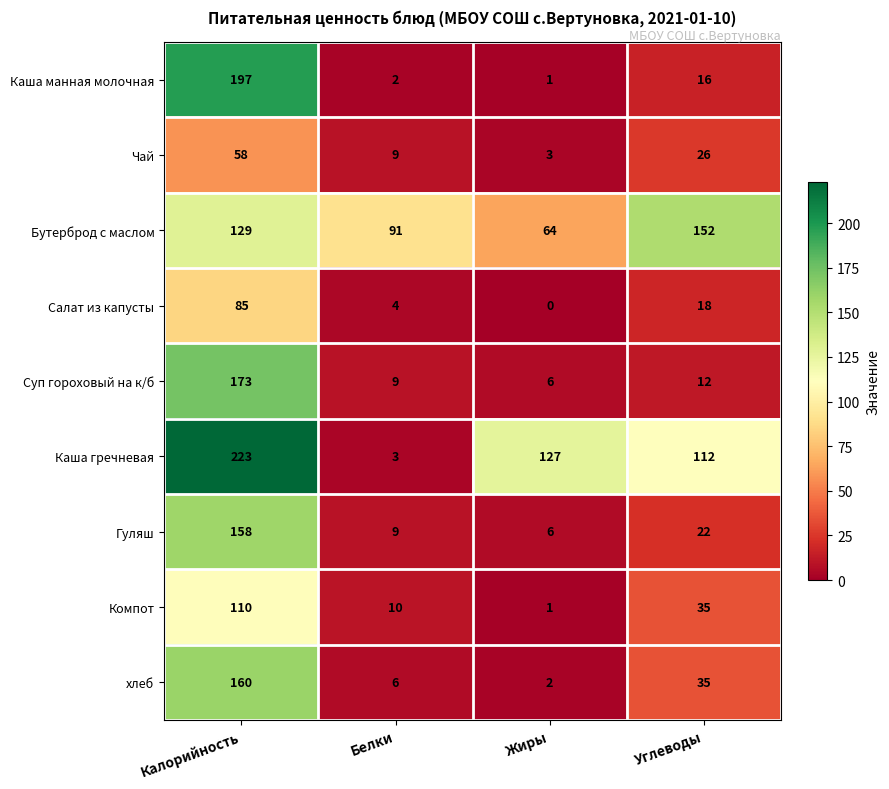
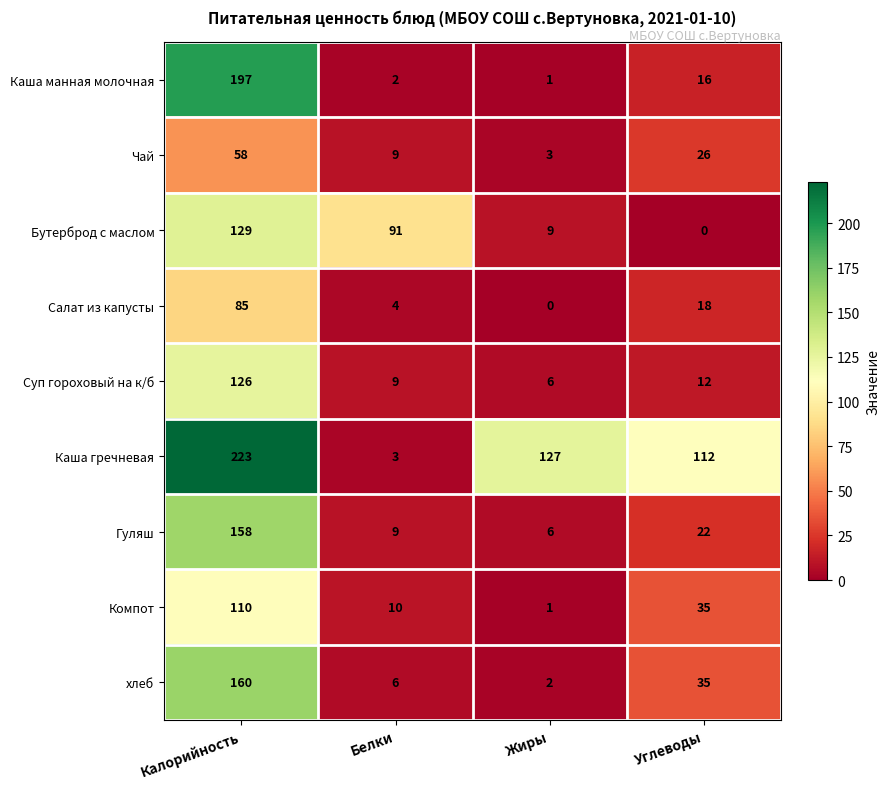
  {
    "Каша манная молочная": {
      "Калорийность": 197,
      "Белки": 2,
      "Жиры": 1,
      "Углеводы": 16
    },
    "Чай": {
      "Калорийность": 58,
      "Белки": 9,
      "Жиры": 3,
      "Углеводы": 26
    },
    "Бутерброд с маслом": {
      "Калорийность": 129,
      "Белки": 91,
-     "Жиры": 64,
-     "Углеводы": 152
+     "Жиры": 9,
+     "Углеводы": 0
    },
    "Салат из капусты": {
      "Калорийность": 85,
      "Белки": 4,
      "Жиры": 0,
      "Углеводы": 18
    },
    "Суп гороховый на к/б": {
-     "Калорийность": 173,
+     "Калорийность": 126,
      "Белки": 9,
      "Жиры": 6,
      "Углеводы": 12
    },
    "Каша гречневая": {
      "Калорийность": 223,
      "Белки": 3,
      "Жиры": 127,
      "Углеводы": 112
    },
    "Гуляш": {
      "Калорийность": 158,
      "Белки": 9,
      "Жиры": 6,
      "Углеводы": 22
    },
    "Компот": {
      "Калорийность": 110,
      "Белки": 10,
      "Жиры": 1,
      "Углеводы": 35
    },
    "хлеб": {
      "Калорийность": 160,
      "Белки": 6,
      "Жиры": 2,
      "Углеводы": 35
    }
  }
